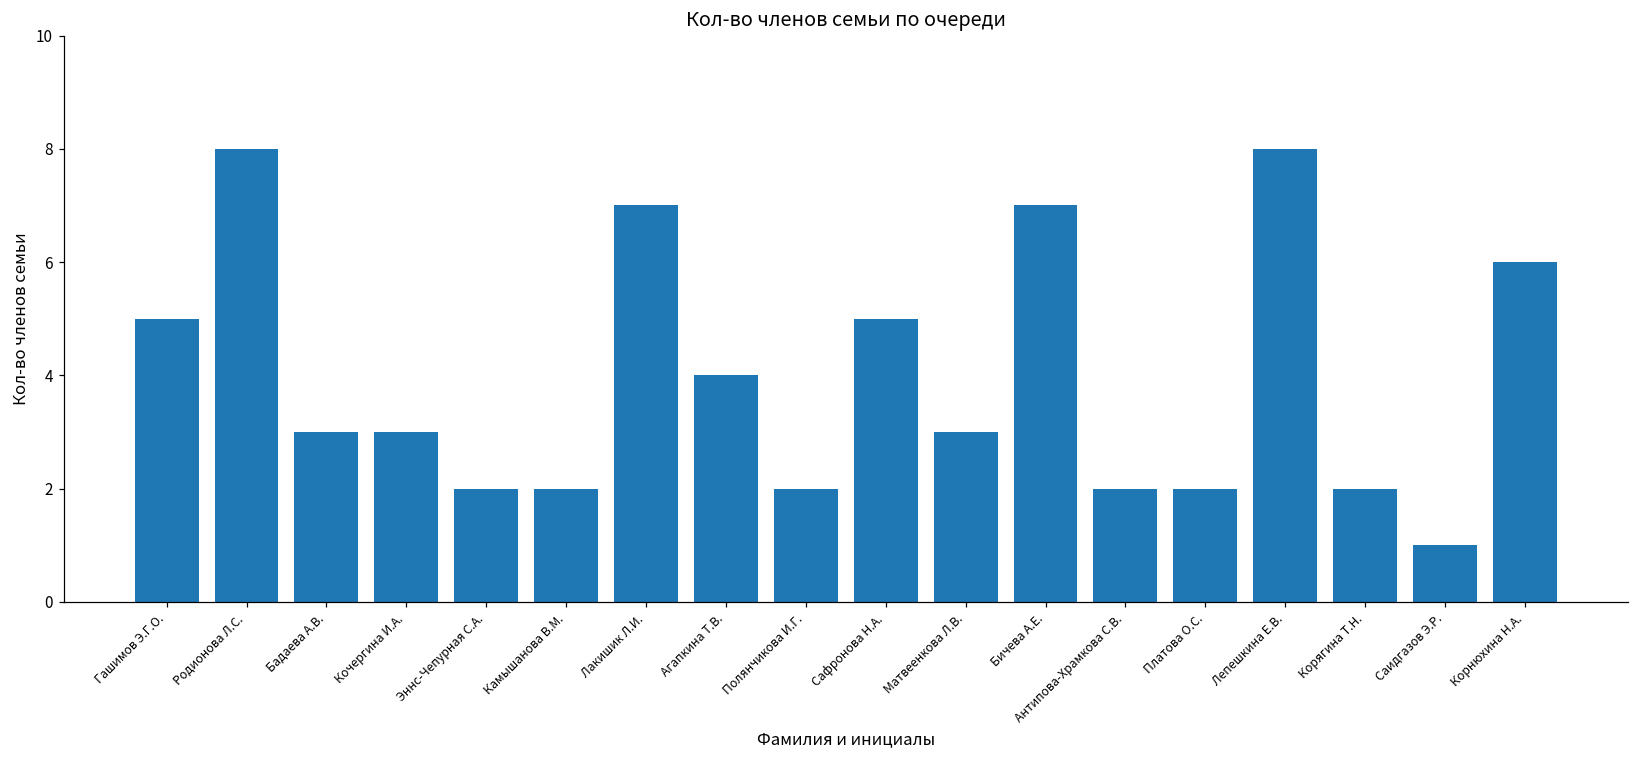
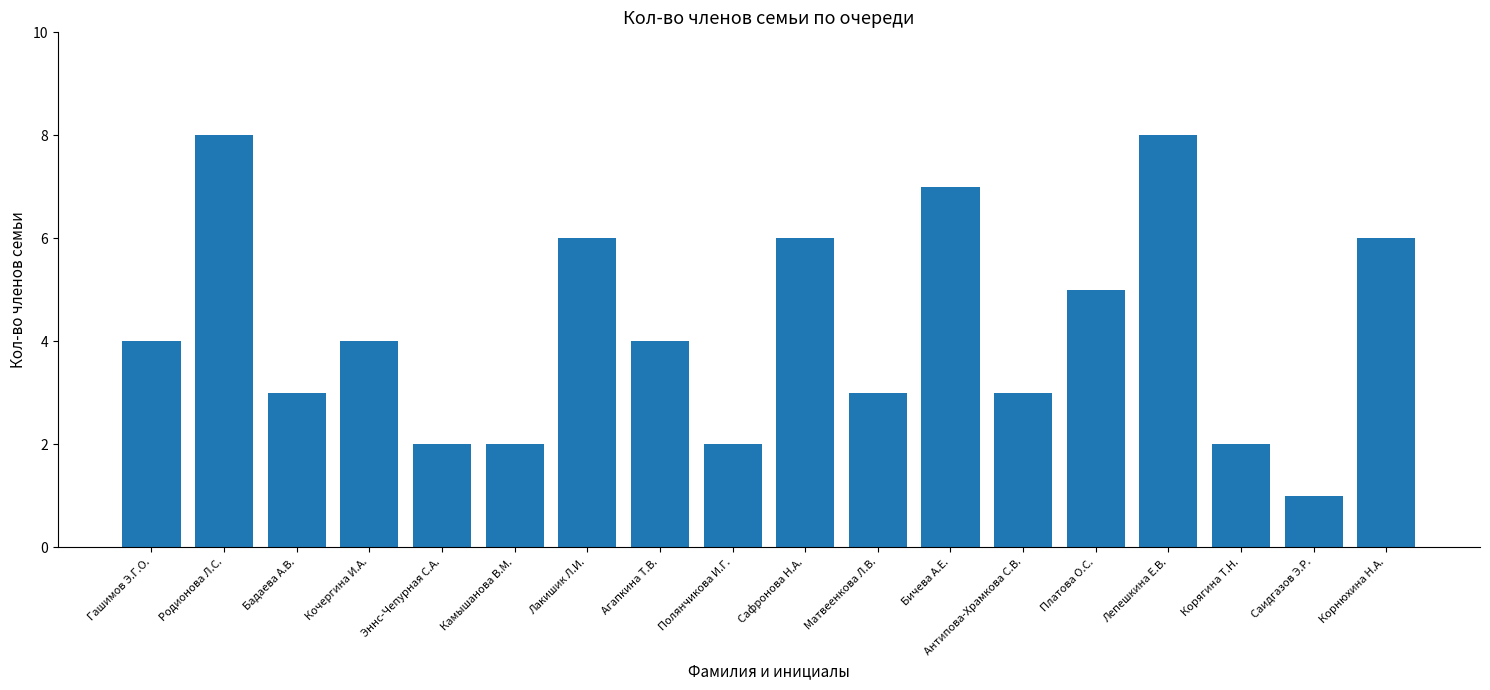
  {
-   "Гашимов Э.Г.О.": 5,
+   "Гашимов Э.Г.О.": 4,
    "Родионова Л.С.": 8,
    "Бадаева А.В.": 3,
-   "Кочергина И.А.": 3,
+   "Кочергина И.А.": 4,
    "Эннс-Чепурная С.А.": 2,
    "Камышанова В.М.": 2,
-   "Лакишик Л.И.": 7,
+   "Лакишик Л.И.": 6,
    "Агапкина Т.В.": 4,
    "Полянчикова И.Г.": 2,
-   "Сафронова Н.А.": 5,
+   "Сафронова Н.А.": 6,
    "Матвеенкова Л.В.": 3,
    "Бичева А.Е.": 7,
-   "Антипова-Храмкова С.В.": 2,
-   "Платова О.С.": 2,
+   "Антипова-Храмкова С.В.": 3,
+   "Платова О.С.": 5,
    "Лепешкина Е.В.": 8,
    "Корягина Т.Н.": 2,
    "Саидгазов Э.Р.": 1,
    "Корнюхина Н.А.": 6
  }
